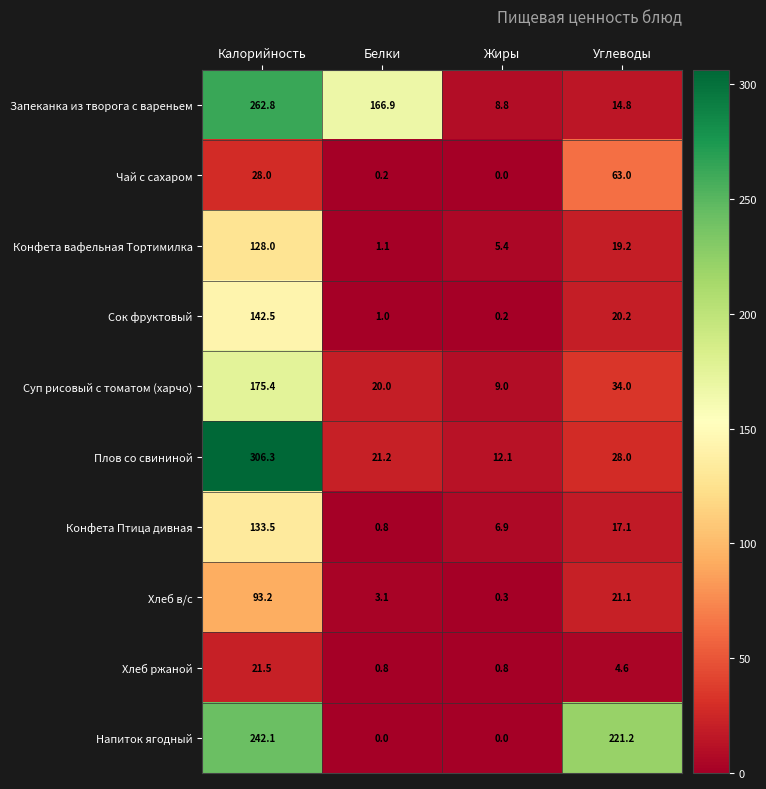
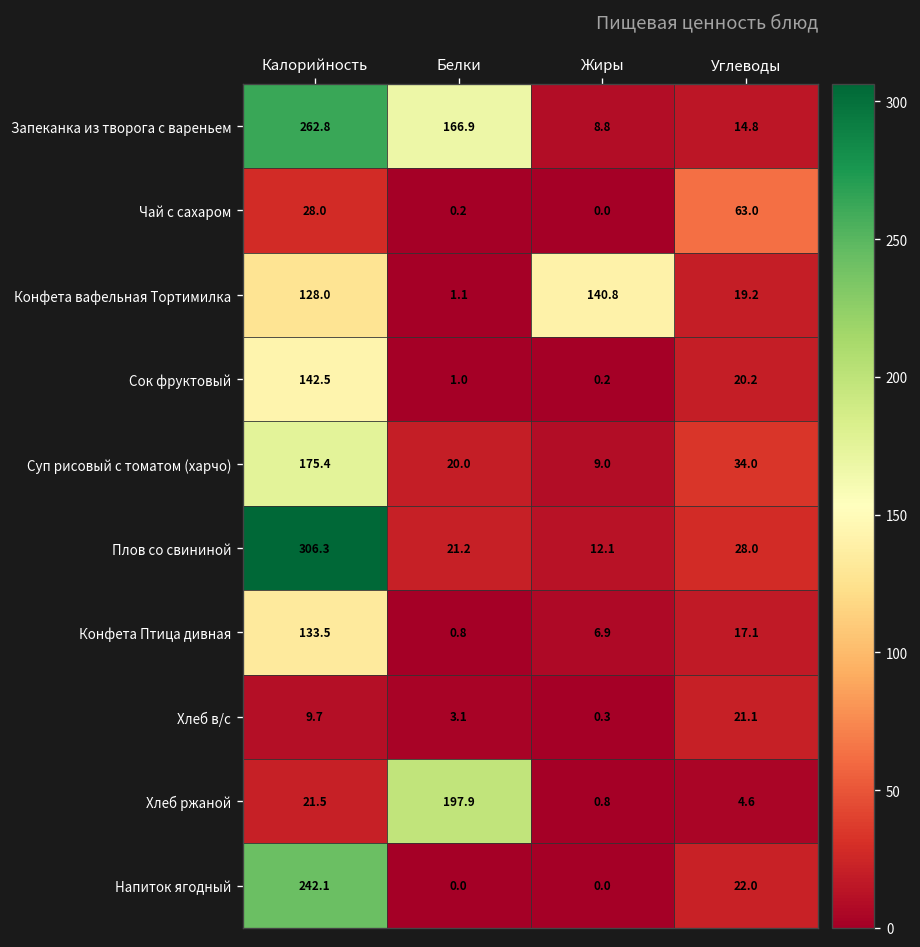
  {
    "Запеканка из творога с вареньем": {
      "Калорийность": 262.8,
      "Белки": 166.9,
      "Жиры": 8.8,
      "Углеводы": 14.8
    },
    "Чай с сахаром": {
      "Калорийность": 28.0,
      "Белки": 0.2,
      "Жиры": 0.0,
      "Углеводы": 63.0
    },
    "Конфета вафельная Тортимилка": {
      "Калорийность": 128.0,
      "Белки": 1.1,
-     "Жиры": 5.4,
+     "Жиры": 140.8,
      "Углеводы": 19.2
    },
    "Сок фруктовый": {
      "Калорийность": 142.5,
      "Белки": 1.0,
      "Жиры": 0.2,
      "Углеводы": 20.2
    },
    "Суп рисовый с томатом (харчо)": {
      "Калорийность": 175.4,
      "Белки": 20.0,
      "Жиры": 9.0,
      "Углеводы": 34.0
    },
    "Плов со свининой": {
      "Калорийность": 306.3,
      "Белки": 21.2,
      "Жиры": 12.1,
      "Углеводы": 28.0
    },
    "Конфета Птица дивная": {
      "Калорийность": 133.5,
      "Белки": 0.8,
      "Жиры": 6.9,
      "Углеводы": 17.1
    },
    "Хлеб в/с": {
-     "Калорийность": 93.2,
+     "Калорийность": 9.7,
      "Белки": 3.1,
      "Жиры": 0.3,
      "Углеводы": 21.1
    },
    "Хлеб ржаной": {
      "Калорийность": 21.5,
-     "Белки": 0.8,
+     "Белки": 197.9,
      "Жиры": 0.8,
      "Углеводы": 4.6
    },
    "Напиток ягодный": {
      "Калорийность": 242.1,
      "Белки": 0.0,
      "Жиры": 0.0,
-     "Углеводы": 221.2
+     "Углеводы": 22.0
    }
  }
